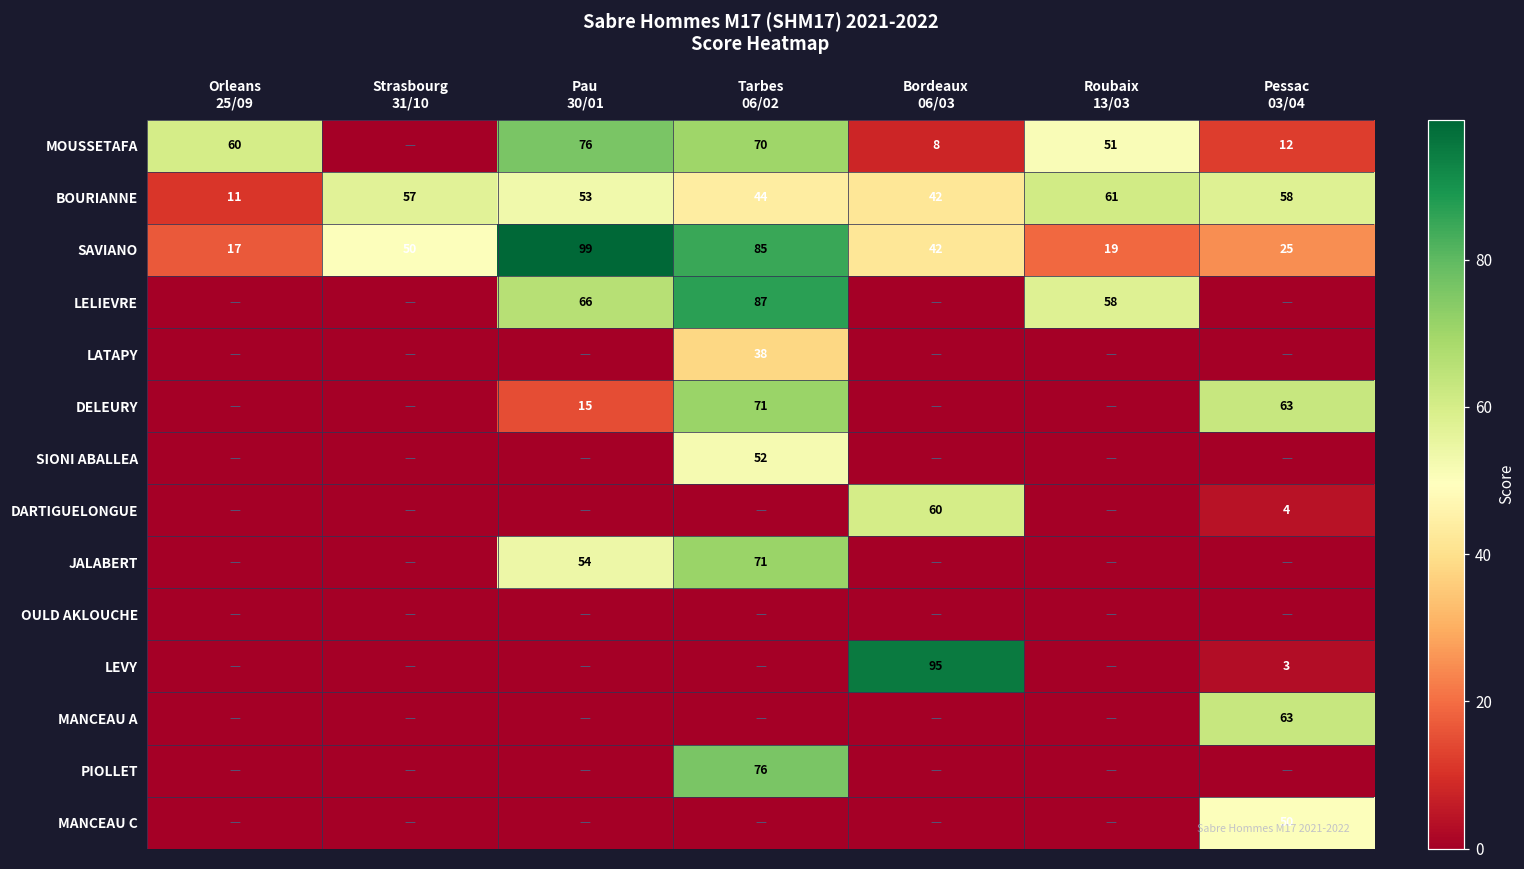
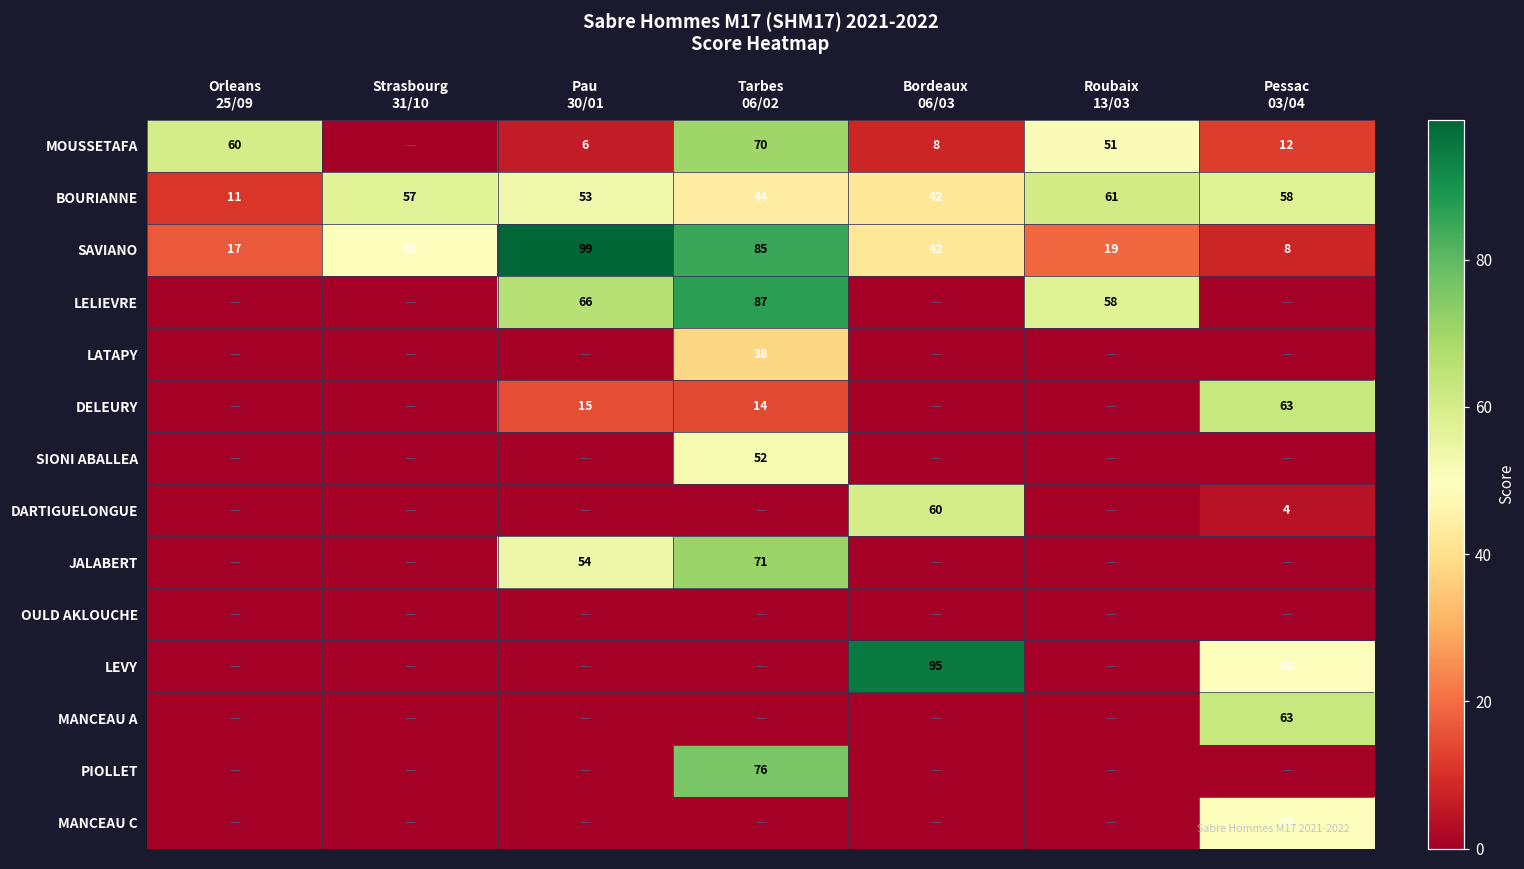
  {
    "MOUSSETAFA": {
      "Orleans 25/09": 60,
-     "Pau 30/01": 76,
+     "Pau 30/01": 6,
      "Tarbes 06/02": 70,
      "Bordeaux 06/03": 8,
      "Roubaix 13/03": 51,
      "Pessac 03/04": 12
    },
    "BOURIANNE": {
      "Orleans 25/09": 11,
      "Strasbourg 31/10": 57,
      "Pau 30/01": 53,
      "Tarbes 06/02": 44,
      "Bordeaux 06/03": 42,
      "Roubaix 13/03": 61,
      "Pessac 03/04": 58
    },
    "SAVIANO": {
      "Orleans 25/09": 17,
      "Strasbourg 31/10": 50,
      "Pau 30/01": 99,
      "Tarbes 06/02": 85,
      "Bordeaux 06/03": 42,
      "Roubaix 13/03": 19,
-     "Pessac 03/04": 25
+     "Pessac 03/04": 8
    },
    "LELIEVRE": {
      "Pau 30/01": 66,
      "Tarbes 06/02": 87,
      "Roubaix 13/03": 58
    },
    "LATAPY": {
      "Tarbes 06/02": 38
    },
    "DELEURY": {
      "Pau 30/01": 15,
-     "Tarbes 06/02": 71,
+     "Tarbes 06/02": 14,
      "Pessac 03/04": 63
    },
    "SIONI ABALLEA": {
      "Tarbes 06/02": 52
    },
    "DARTIGUELONGUE": {
      "Bordeaux 06/03": 60,
      "Pessac 03/04": 4
    },
    "JALABERT": {
      "Pau 30/01": 54,
      "Tarbes 06/02": 71
    },
    "LEVY": {
      "Bordeaux 06/03": 95,
-     "Pessac 03/04": 3
+     "Pessac 03/04": 50
    },
    "MANCEAU A": {
      "Pessac 03/04": 63
    },
    "PIOLLET": {
      "Tarbes 06/02": 76
    }
  }
